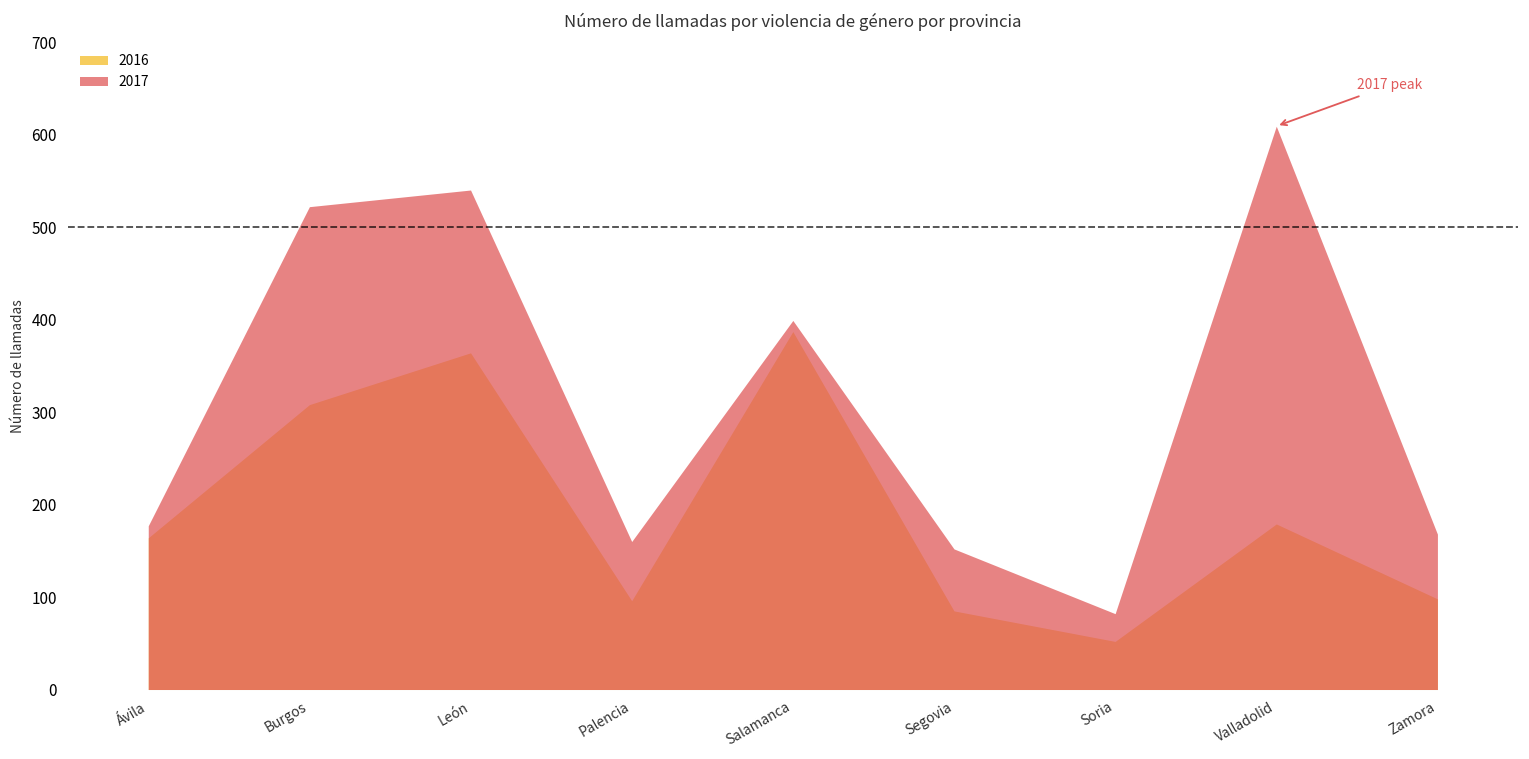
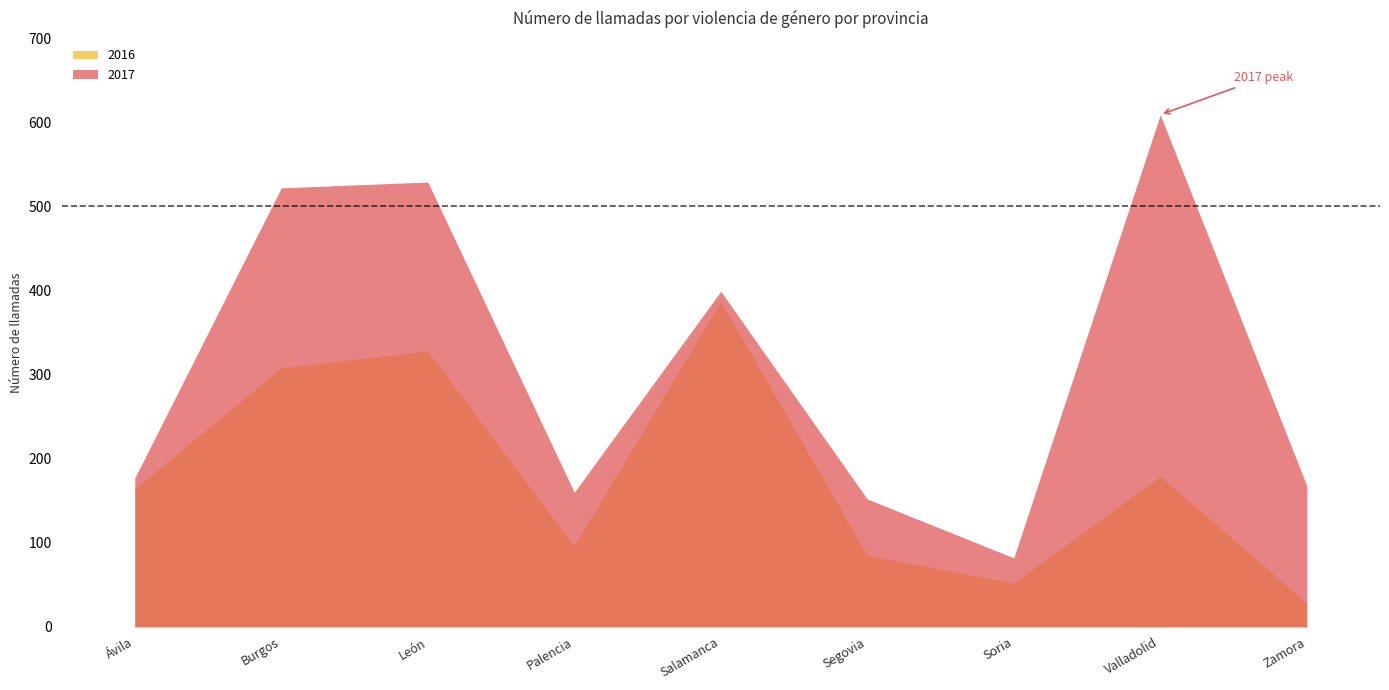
  {
    "2016": {
      "Ávila": 160,
      "Burgos": 310,
-     "León": 360,
+     "León": 330,
      "Palencia": 100,
      "Salamanca": 390,
      "Segovia": 90,
      "Soria": 50,
      "Valladolid": 180,
-     "Zamora": 100
+     "Zamora": 30
    },
    "2017": {
      "Ávila": 180,
      "Burgos": 520,
-     "León": 540,
+     "León": 530,
      "Palencia": 160,
      "Salamanca": 400,
      "Segovia": 150,
      "Soria": 80,
      "Zamora": 170
    }
  }
